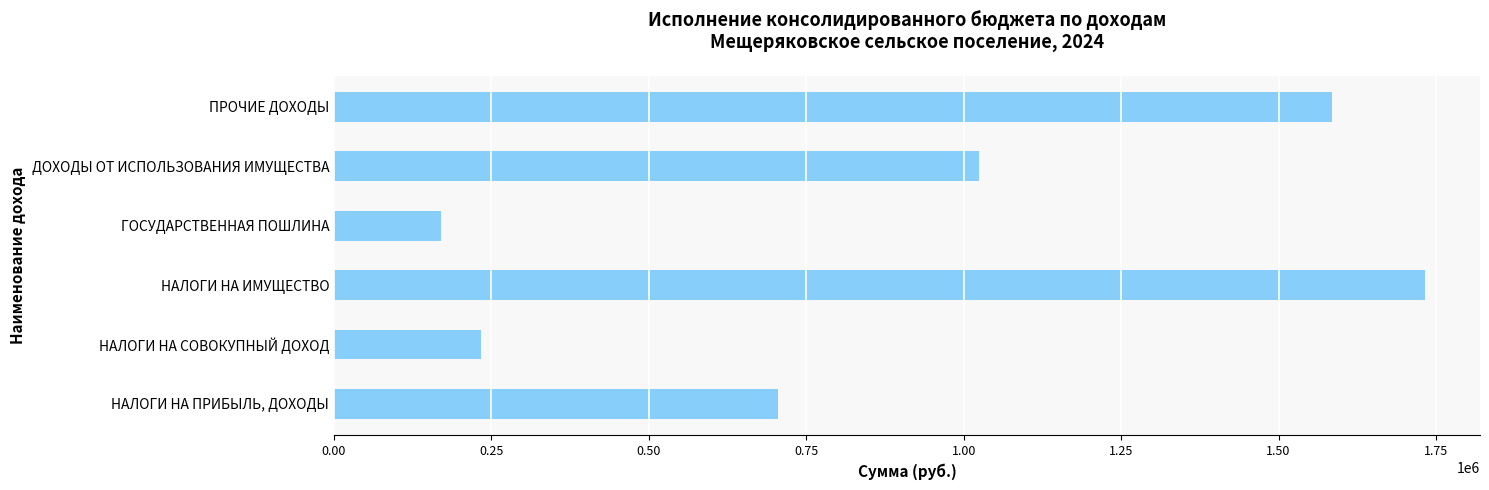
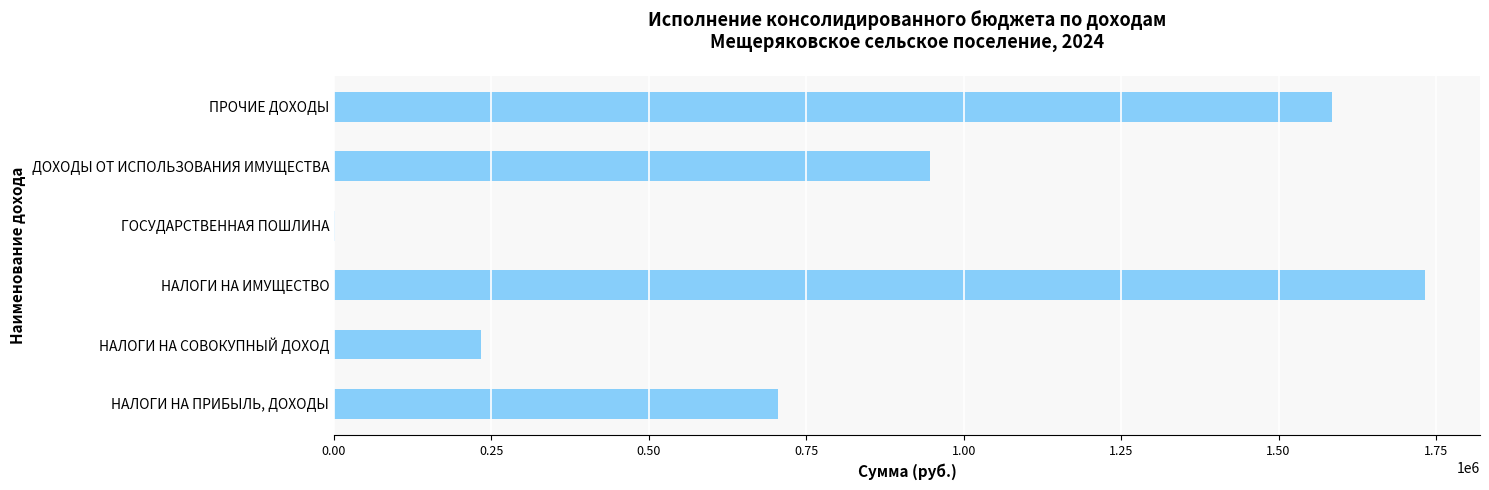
  {
    "ПРОЧИЕ ДОХОДЫ": 1580000,
-   "ДОХОДЫ ОТ ИСПОЛЬЗОВАНИЯ ИМУЩЕСТВА": 1020000,
-   "ГОСУДАРСТВЕННАЯ ПОШЛИНА": 170000,
+   "ДОХОДЫ ОТ ИСПОЛЬЗОВАНИЯ ИМУЩЕСТВА": 950000,
+   "ГОСУДАРСТВЕННАЯ ПОШЛИНА": 0,
    "НАЛОГИ НА ИМУЩЕСТВО": 1730000,
    "НАЛОГИ НА СОВОКУПНЫЙ ДОХОД": 230000,
    "НАЛОГИ НА ПРИБЫЛЬ, ДОХОДЫ": 710000
  }
